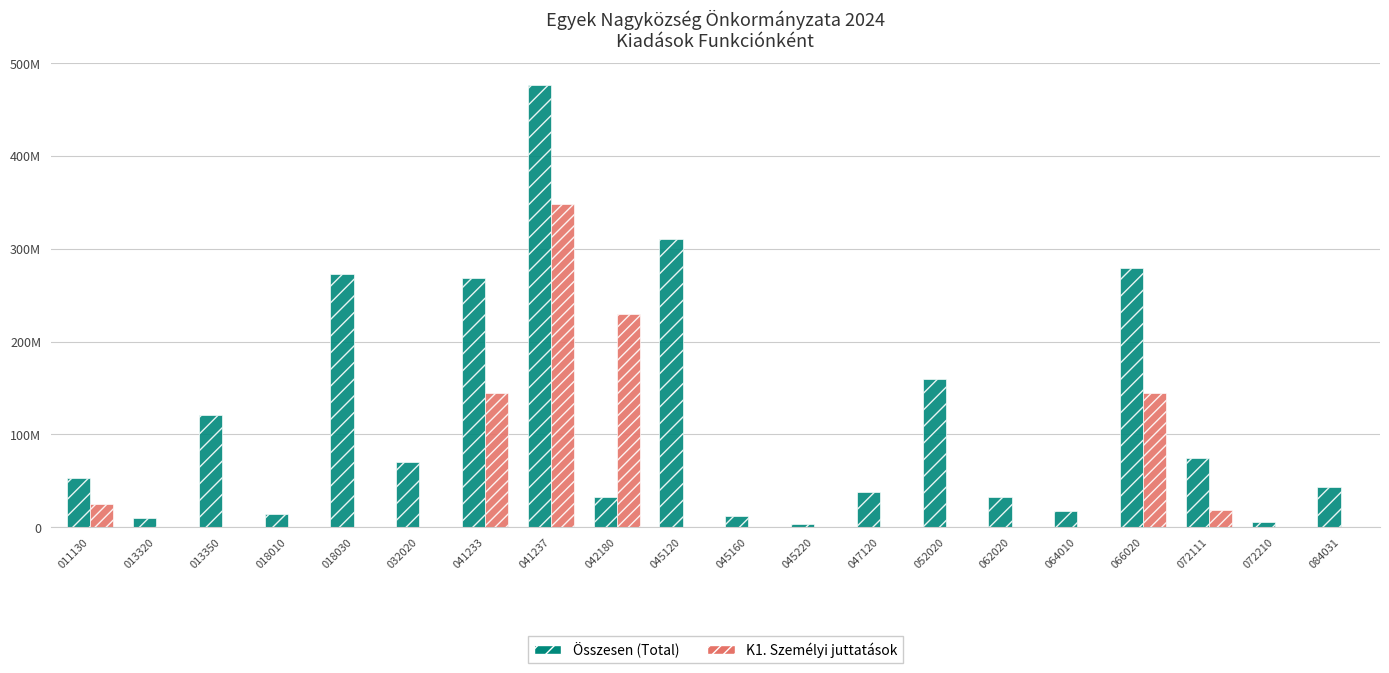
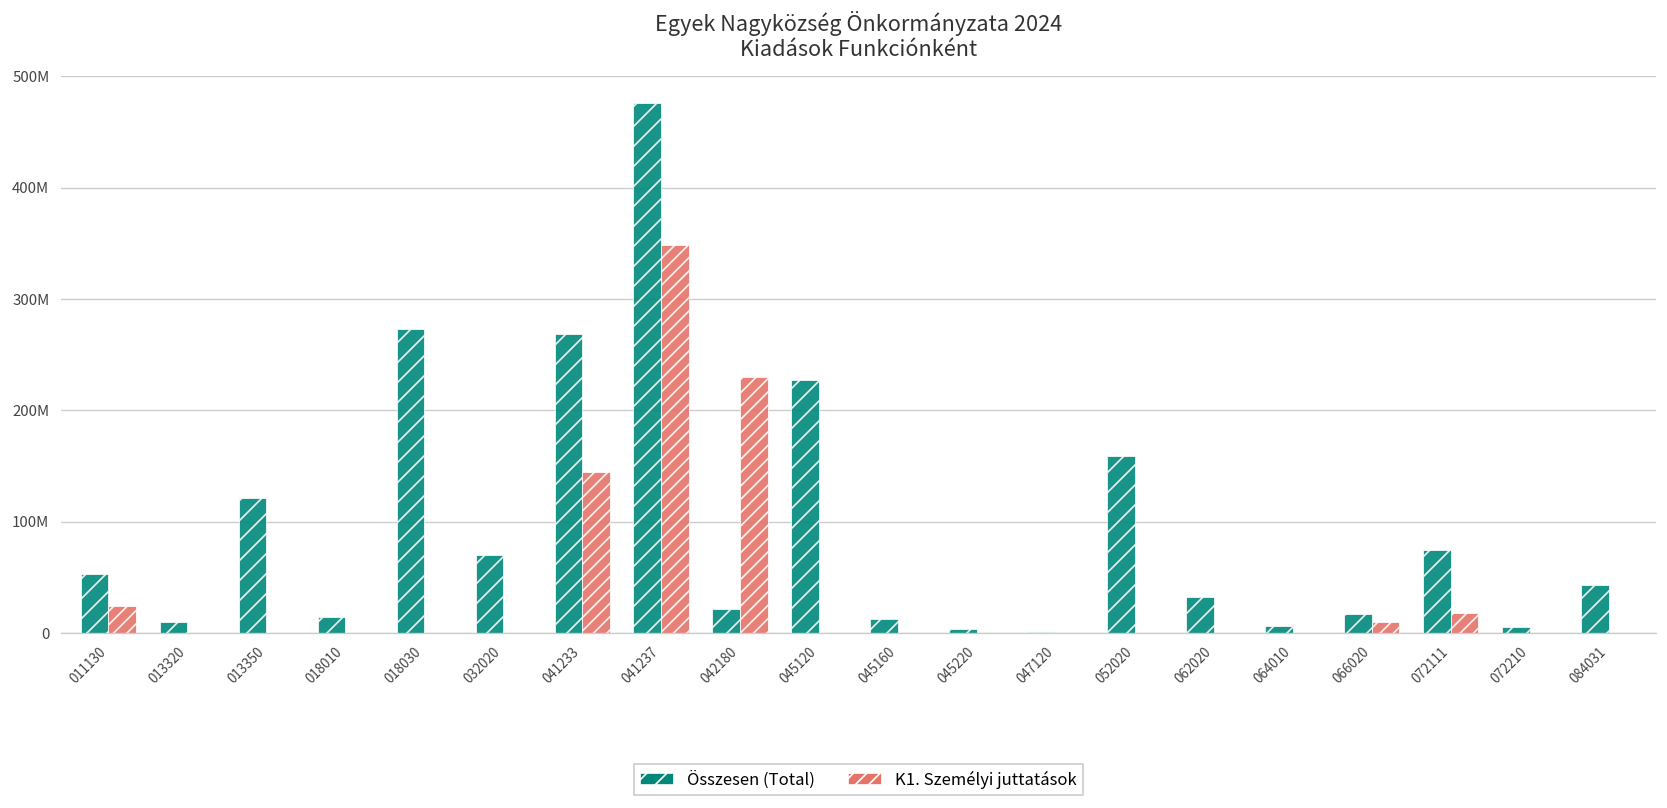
  {
    "Összesen (Total)": {
      "011130": 50000000,
      "013320": 10000000,
      "013350": 120000000,
      "018010": 10000000,
      "018030": 270000000,
      "032020": 70000000,
      "041233": 270000000,
      "041237": 480000000,
-     "042180": 30000000,
-     "045120": 310000000,
+     "042180": 20000000,
+     "045120": 230000000,
      "045160": 10000000,
      "045220": 0,
-     "047120": 40000000,
+     "047120": 0,
      "052020": 160000000,
      "062020": 30000000,
-     "064010": 20000000,
-     "066020": 280000000,
+     "064010": 10000000,
+     "066020": 20000000,
      "072111": 70000000,
      "072210": 10000000,
      "084031": 40000000
    },
    "K1. Személyi juttatások": {
      "011130": 20000000,
      "013320": 0,
      "018010": 0,
      "018030": 0,
      "032020": 0,
      "041233": 140000000,
      "041237": 350000000,
      "042180": 230000000,
      "045120": 0,
      "045160": 0,
      "045220": 0,
      "047120": 0,
      "052020": 0,
      "062020": 0,
      "064010": 0,
-     "066020": 140000000,
+     "066020": 10000000,
      "072111": 20000000,
      "072210": 0,
      "084031": 0
    }
  }
